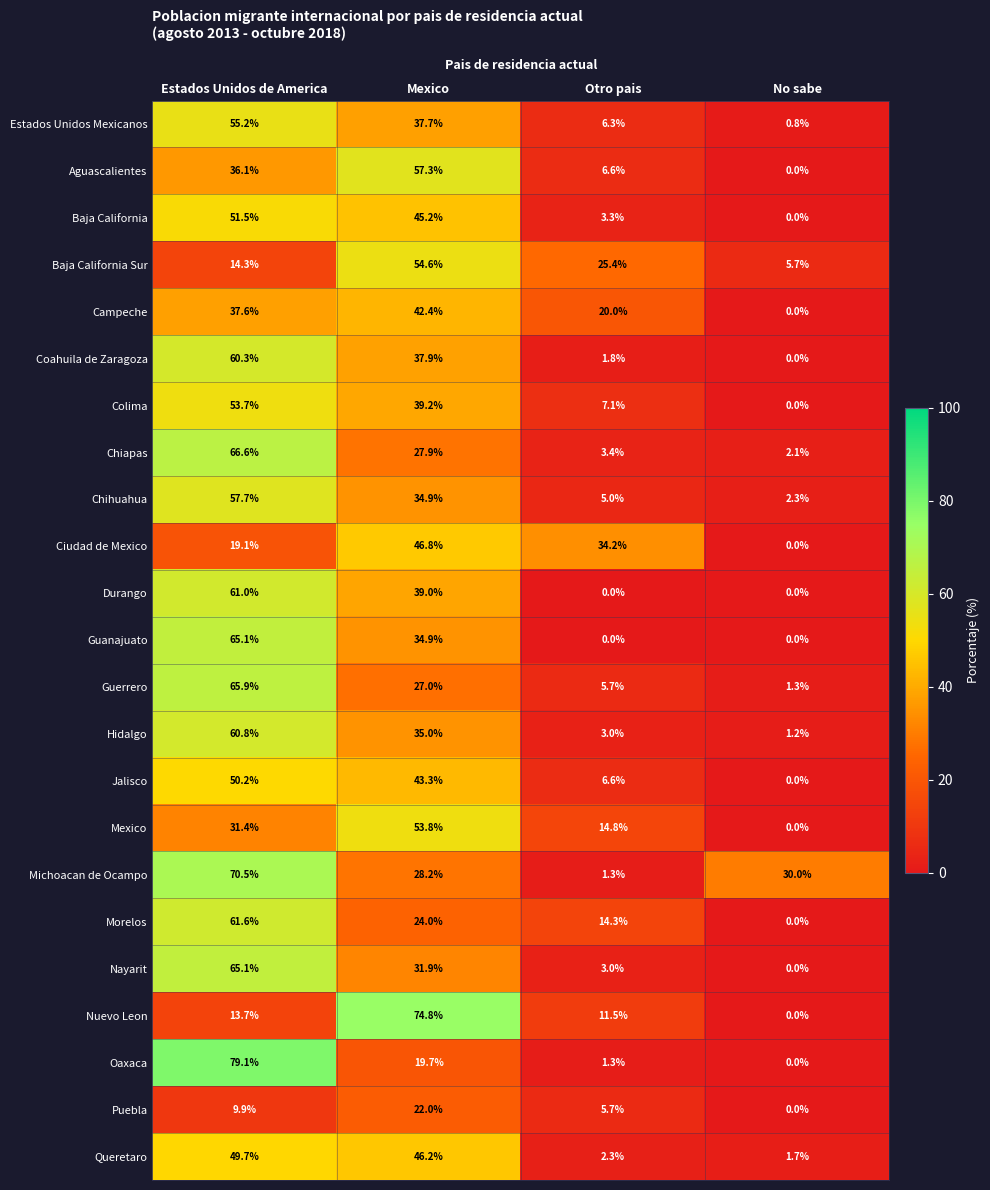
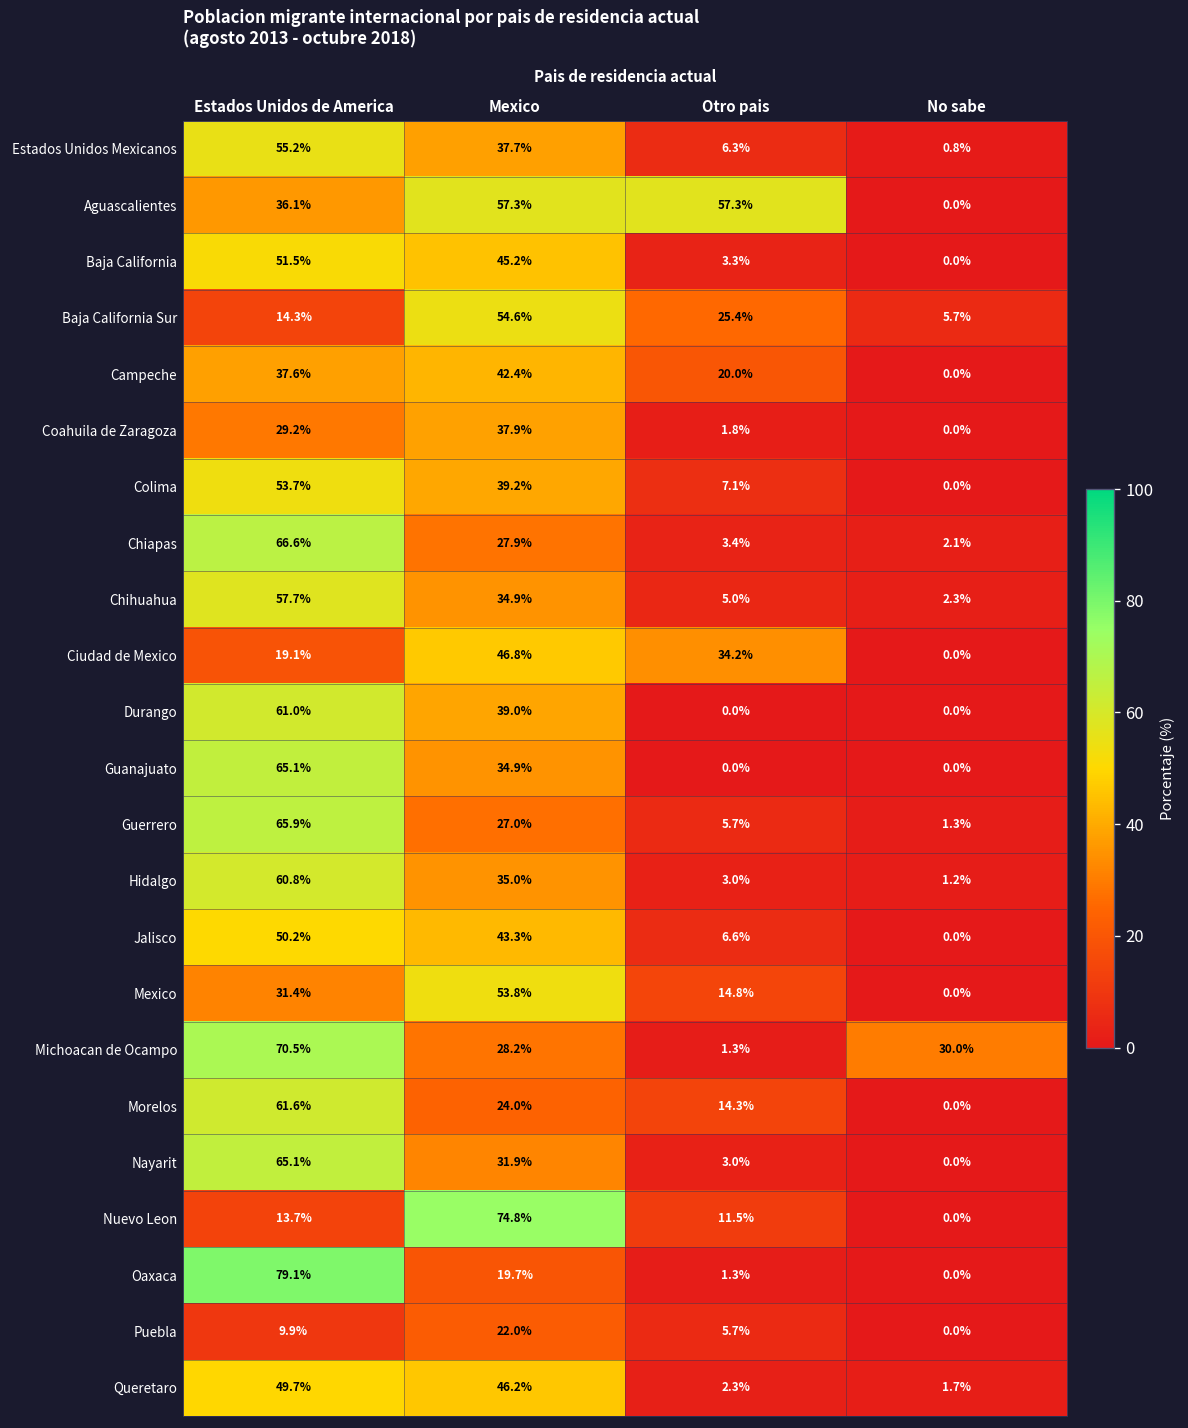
  {
    "Estados Unidos Mexicanos": {
      "Estados Unidos de America": "55.2%",
      "Mexico": "37.7%",
      "Otro pais": "6.3%",
      "No sabe": "0.8%"
    },
    "Aguascalientes": {
      "Estados Unidos de America": "36.1%",
      "Mexico": "57.3%",
-     "Otro pais": "6.6%",
+     "Otro pais": "57.3%",
      "No sabe": "0.0%"
    },
    "Baja California": {
      "Estados Unidos de America": "51.5%",
      "Mexico": "45.2%",
      "Otro pais": "3.3%",
      "No sabe": "0.0%"
    },
    "Baja California Sur": {
      "Estados Unidos de America": "14.3%",
      "Mexico": "54.6%",
      "Otro pais": "25.4%",
      "No sabe": "5.7%"
    },
    "Campeche": {
      "Estados Unidos de America": "37.6%",
      "Mexico": "42.4%",
      "Otro pais": "20.0%",
      "No sabe": "0.0%"
    },
    "Coahuila de Zaragoza": {
-     "Estados Unidos de America": "60.3%",
+     "Estados Unidos de America": "29.2%",
      "Mexico": "37.9%",
      "Otro pais": "1.8%",
      "No sabe": "0.0%"
    },
    "Colima": {
      "Estados Unidos de America": "53.7%",
      "Mexico": "39.2%",
      "Otro pais": "7.1%",
      "No sabe": "0.0%"
    },
    "Chiapas": {
      "Estados Unidos de America": "66.6%",
      "Mexico": "27.9%",
      "Otro pais": "3.4%",
      "No sabe": "2.1%"
    },
    "Chihuahua": {
      "Estados Unidos de America": "57.7%",
      "Mexico": "34.9%",
      "Otro pais": "5.0%",
      "No sabe": "2.3%"
    },
    "Ciudad de Mexico": {
      "Estados Unidos de America": "19.1%",
      "Mexico": "46.8%",
      "Otro pais": "34.2%",
      "No sabe": "0.0%"
    },
    "Durango": {
      "Estados Unidos de America": "61.0%",
      "Mexico": "39.0%",
      "Otro pais": "0.0%",
      "No sabe": "0.0%"
    },
    "Guanajuato": {
      "Estados Unidos de America": "65.1%",
      "Mexico": "34.9%",
      "Otro pais": "0.0%",
      "No sabe": "0.0%"
    },
    "Guerrero": {
      "Estados Unidos de America": "65.9%",
      "Mexico": "27.0%",
      "Otro pais": "5.7%",
      "No sabe": "1.3%"
    },
    "Hidalgo": {
      "Estados Unidos de America": "60.8%",
      "Mexico": "35.0%",
      "Otro pais": "3.0%",
      "No sabe": "1.2%"
    },
    "Jalisco": {
      "Estados Unidos de America": "50.2%",
      "Mexico": "43.3%",
      "Otro pais": "6.6%",
      "No sabe": "0.0%"
    },
    "Mexico": {
      "Estados Unidos de America": "31.4%",
      "Mexico": "53.8%",
      "Otro pais": "14.8%",
      "No sabe": "0.0%"
    },
    "Michoacan de Ocampo": {
      "Estados Unidos de America": "70.5%",
      "Mexico": "28.2%",
      "Otro pais": "1.3%",
      "No sabe": "30.0%"
    },
    "Morelos": {
      "Estados Unidos de America": "61.6%",
      "Mexico": "24.0%",
      "Otro pais": "14.3%",
      "No sabe": "0.0%"
    },
    "Nayarit": {
      "Estados Unidos de America": "65.1%",
      "Mexico": "31.9%",
      "Otro pais": "3.0%",
      "No sabe": "0.0%"
    },
    "Nuevo Leon": {
      "Estados Unidos de America": "13.7%",
      "Mexico": "74.8%",
      "Otro pais": "11.5%",
      "No sabe": "0.0%"
    },
    "Oaxaca": {
      "Estados Unidos de America": "79.1%",
      "Mexico": "19.7%",
      "Otro pais": "1.3%",
      "No sabe": "0.0%"
    },
    "Puebla": {
      "Estados Unidos de America": "9.9%",
      "Mexico": "22.0%",
      "Otro pais": "5.7%",
      "No sabe": "0.0%"
    },
    "Queretaro": {
      "Estados Unidos de America": "49.7%",
      "Mexico": "46.2%",
      "Otro pais": "2.3%",
      "No sabe": "1.7%"
    }
  }
